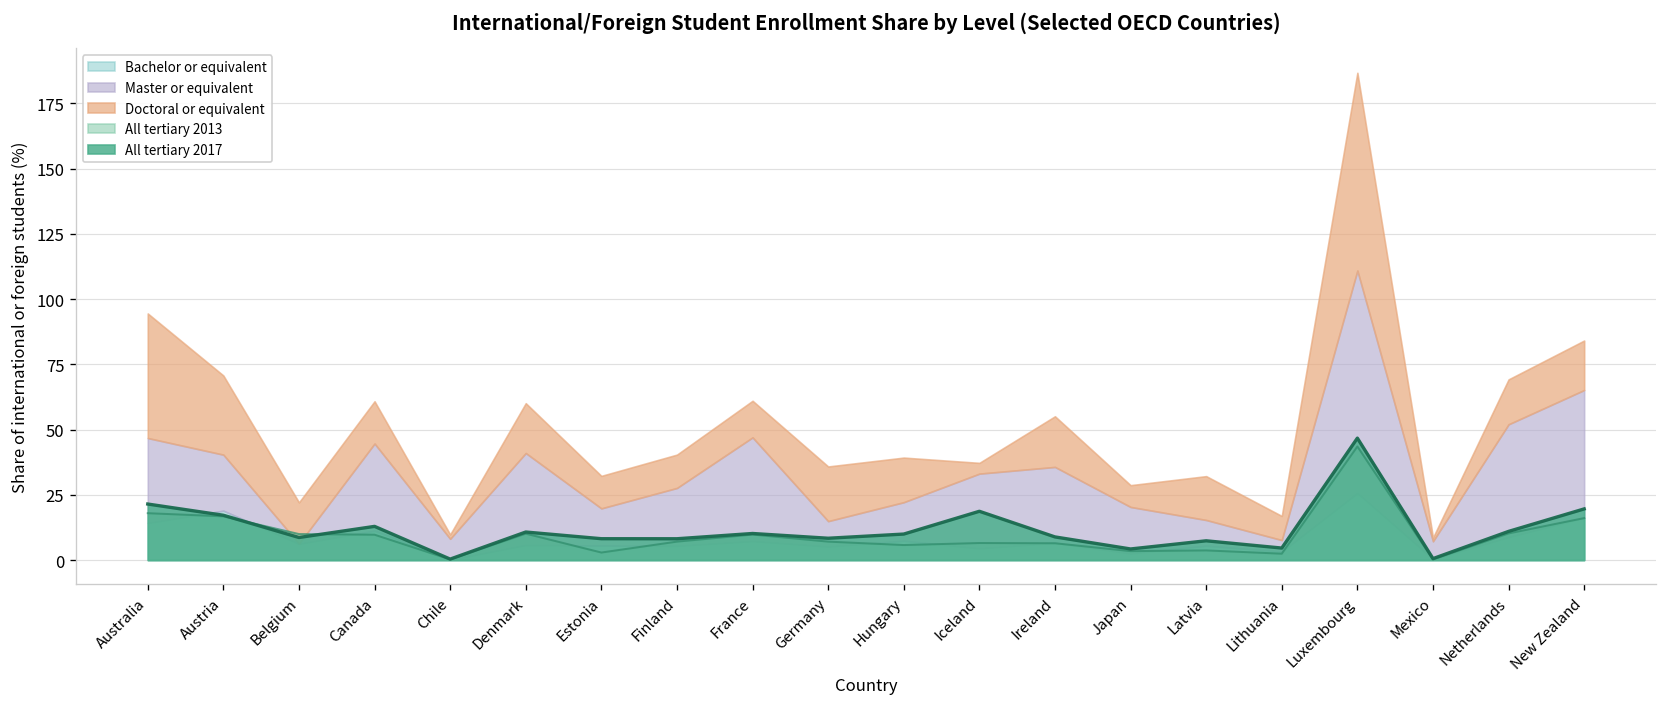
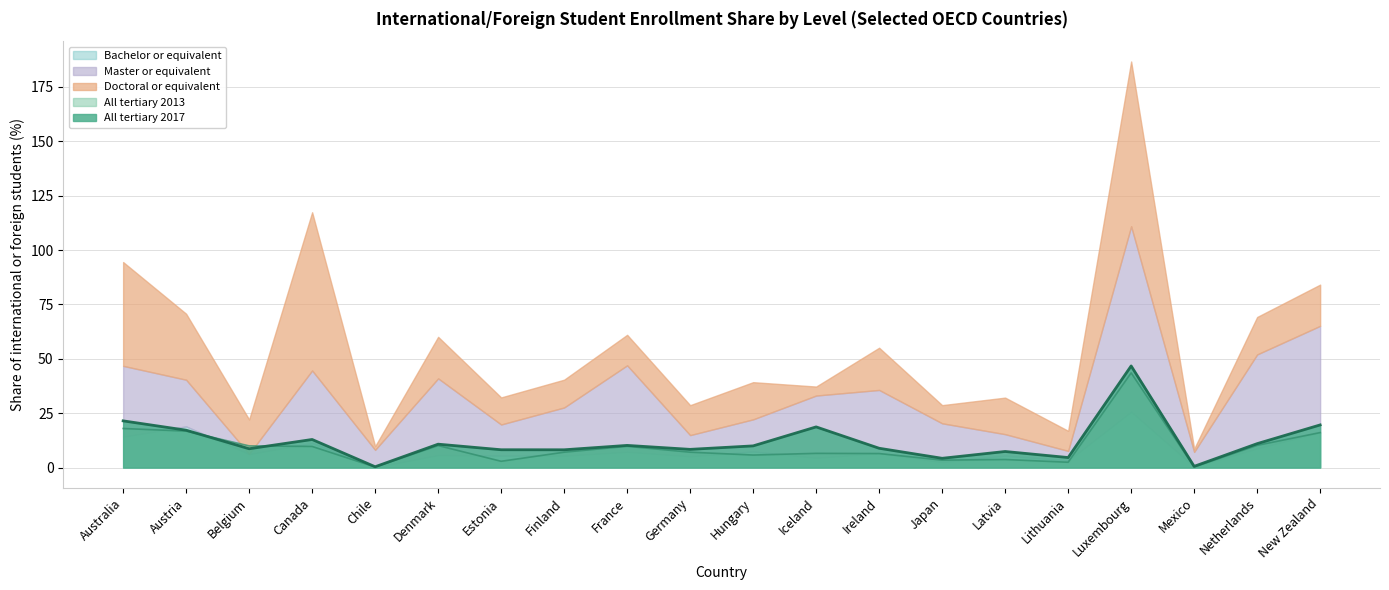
  {
    "Doctoral or equivalent": {
      "Australia": 48,
      "Austria": 30,
      "Belgium": 16,
-     "Canada": 16,
+     "Canada": 73,
      "Chile": 2,
      "Denmark": 19,
      "Estonia": 12,
      "Finland": 13,
      "France": 14,
-     "Germany": 21,
+     "Germany": 14,
      "Hungary": 17,
      "Iceland": 4,
      "Ireland": 19,
      "Japan": 8,
      "Latvia": 17,
      "Lithuania": 9,
      "Luxembourg": 76,
      "Mexico": 1,
      "Netherlands": 17,
      "New Zealand": 19
    },
    "All tertiary 2017": {
      "Australia": 21,
      "Belgium": 9,
      "Canada": 13,
      "Estonia": 8,
      "Germany": 8,
      "Hungary": 10,
      "Iceland": 19,
      "Ireland": 9,
      "Latvia": 7,
      "Lithuania": 5,
      "Luxembourg": 47,
      "New Zealand": 20
    }
  }
